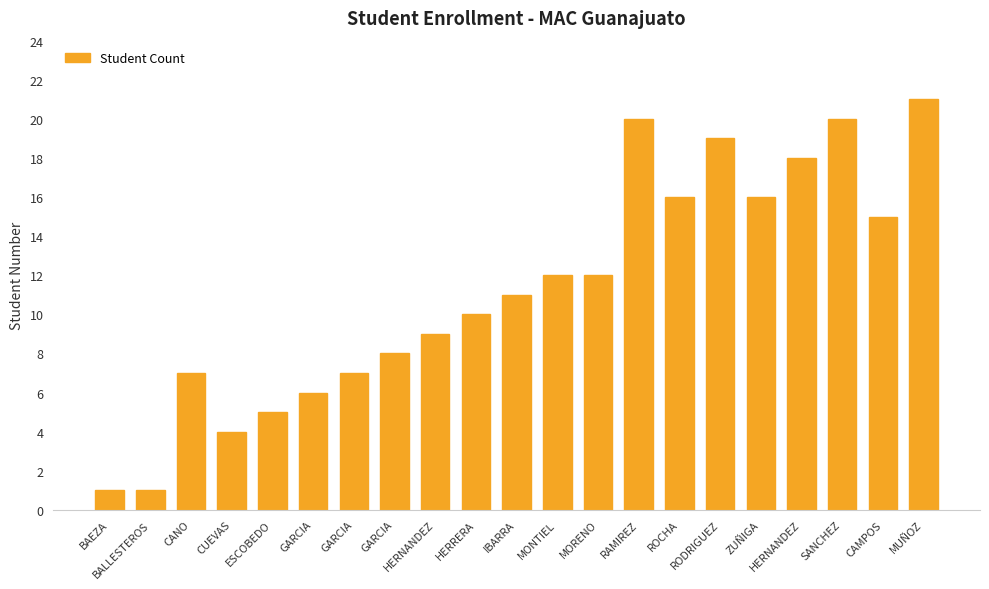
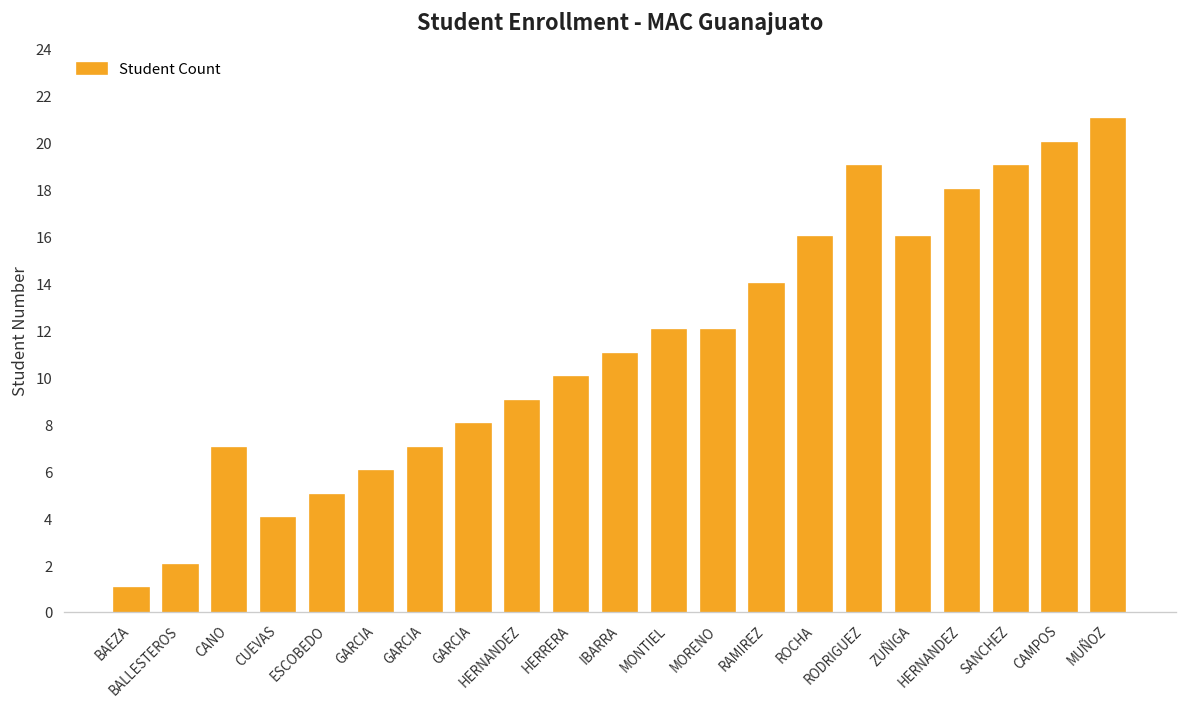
  {
    "BAEZA": 1,
-   "BALLESTEROS": 1,
+   "BALLESTEROS": 2,
    "CANO": 7,
    "CUEVAS": 4,
    "ESCOBEDO": 5,
    "HERRERA": 10,
    "IBARRA": 11,
    "MONTIEL": 12,
    "MORENO": 12,
-   "RAMIREZ": 20,
+   "RAMIREZ": 14,
    "ROCHA": 16,
    "RODRIGUEZ": 19,
    "ZUÑIGA": 16,
-   "SANCHEZ": 20,
-   "CAMPOS": 15,
+   "SANCHEZ": 19,
+   "CAMPOS": 20,
    "MUÑOZ": 21
  }
